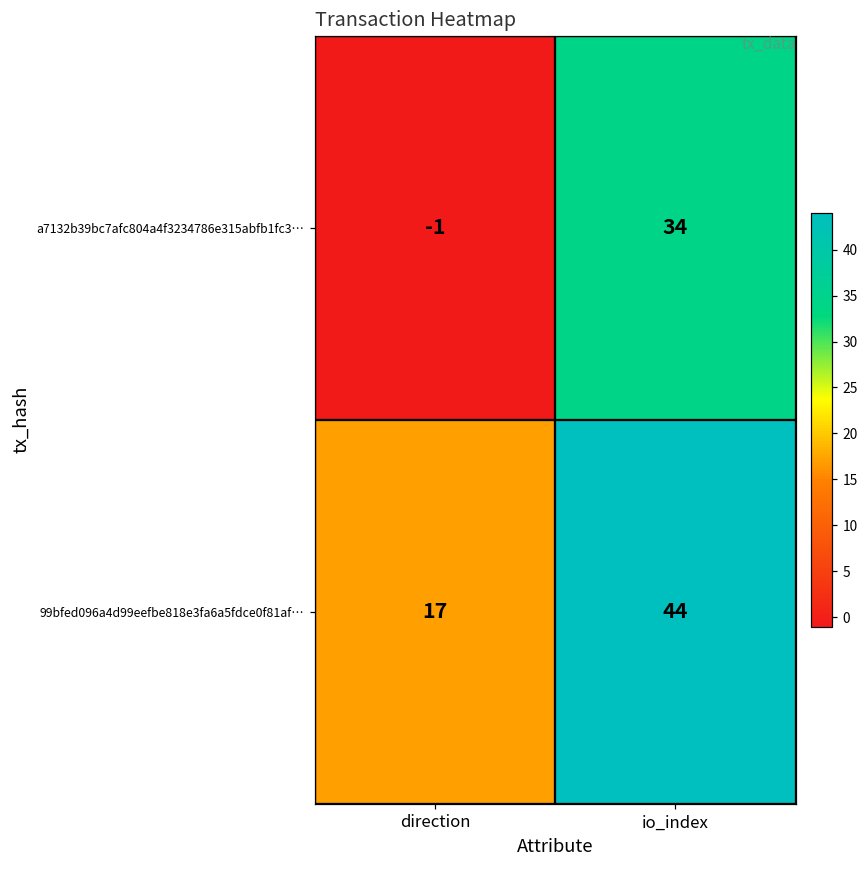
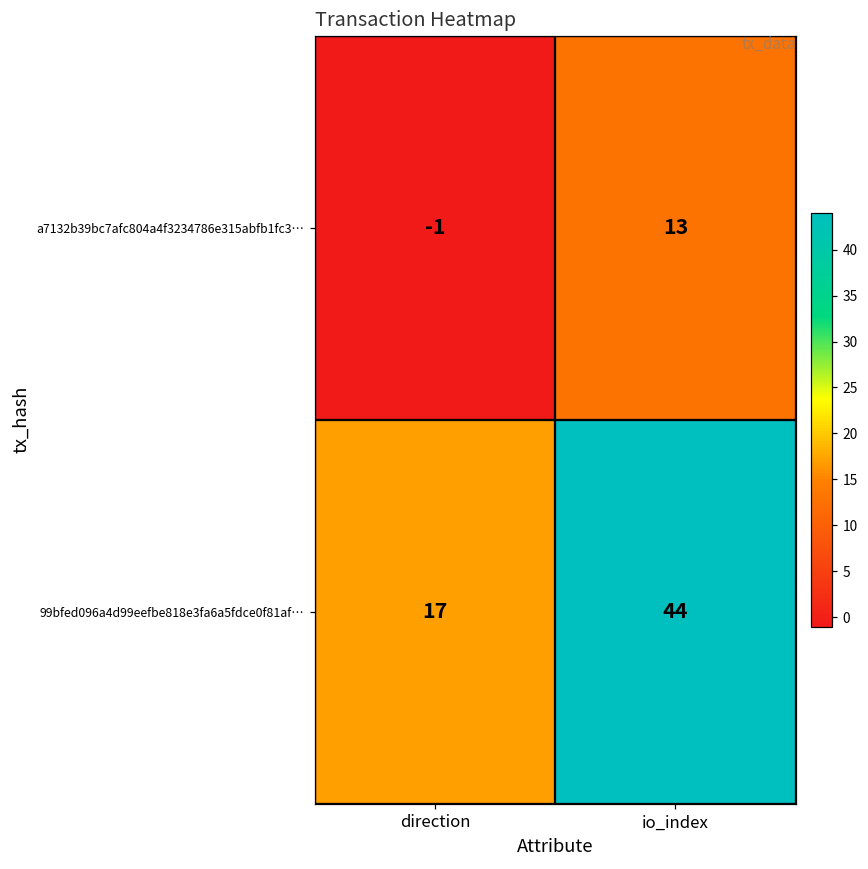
  {
    "a7132b39bc7afc804a4f3234786e315abfb1fc3…": {
      "direction": -1,
-     "io_index": 34
+     "io_index": 13
    },
    "99bfed096a4d99eefbe818e3fa6a5fdce0f81af…": {
      "direction": 17,
      "io_index": 44
    }
  }
